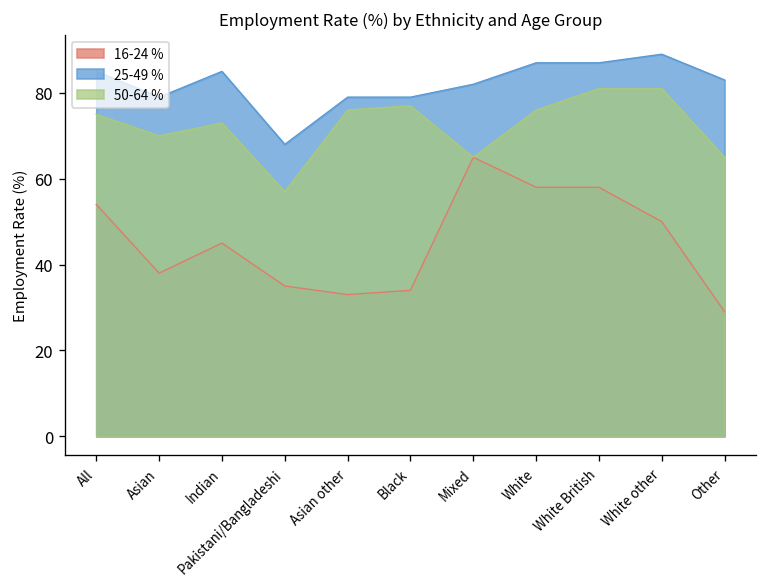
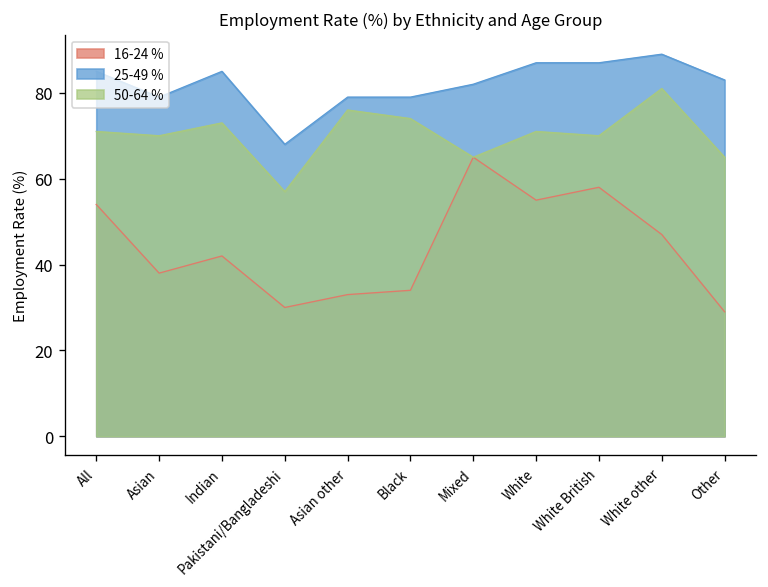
  {
    "16-24 %": {
      "All": 54,
      "Asian": 38,
-     "Indian": 45,
-     "Pakistani/Bangladeshi": 35,
+     "Indian": 42,
+     "Pakistani/Bangladeshi": 30,
      "Asian other": 33,
      "Black": 34,
-     "White": 58,
+     "White": 55,
      "White British": 58,
-     "White other": 50,
+     "White other": 47,
      "Other": 29
    },
    "25-49 %": {
      "Indian": 85,
      "Pakistani/Bangladeshi": 68,
      "Asian other": 79,
      "Black": 79,
      "Mixed": 82,
      "White": 87,
      "White British": 87,
      "White other": 89,
      "Other": 83
    },
    "50-64 %": {
-     "All": 75,
+     "All": 71,
      "Asian": 70,
      "Indian": 73,
      "Pakistani/Bangladeshi": 57,
      "Asian other": 76,
-     "Black": 77,
-     "White": 76,
-     "White British": 81,
+     "Black": 74,
+     "White": 71,
+     "White British": 70,
      "White other": 81,
      "Other": 65
    }
  }
